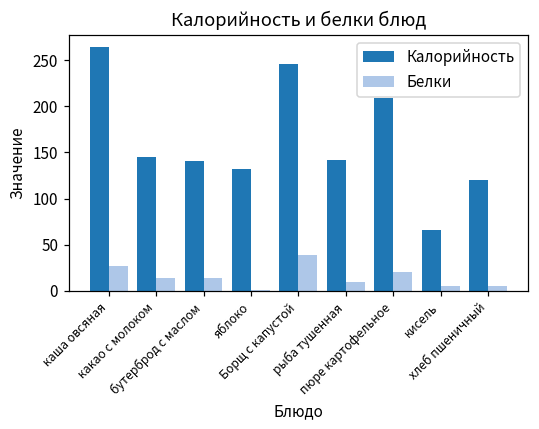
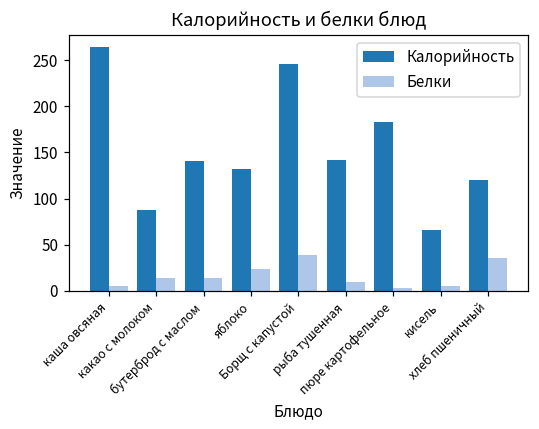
  {
    "Калорийность": {
      "каша овсяная": 260,
-     "какао с молоком": 150,
+     "какао с молоком": 90,
      "бутерброд с маслом": 140,
      "яблоко": 130,
      "Борщ с капустой": 250,
      "рыба тушенная": 140,
-     "пюре картофельное": 210,
+     "пюре картофельное": 180,
      "кисель": 70,
      "хлеб пшеничный": 120
    },
    "Белки": {
-     "каша овсяная": 30,
+     "каша овсяная": 0,
      "какао с молоком": 10,
      "бутерброд с маслом": 10,
-     "яблоко": 0,
+     "яблоко": 20,
      "Борщ с капустой": 40,
      "рыба тушенная": 10,
-     "пюре картофельное": 20,
+     "пюре картофельное": 0,
      "кисель": 10,
-     "хлеб пшеничный": 0
+     "хлеб пшеничный": 40
    }
  }
